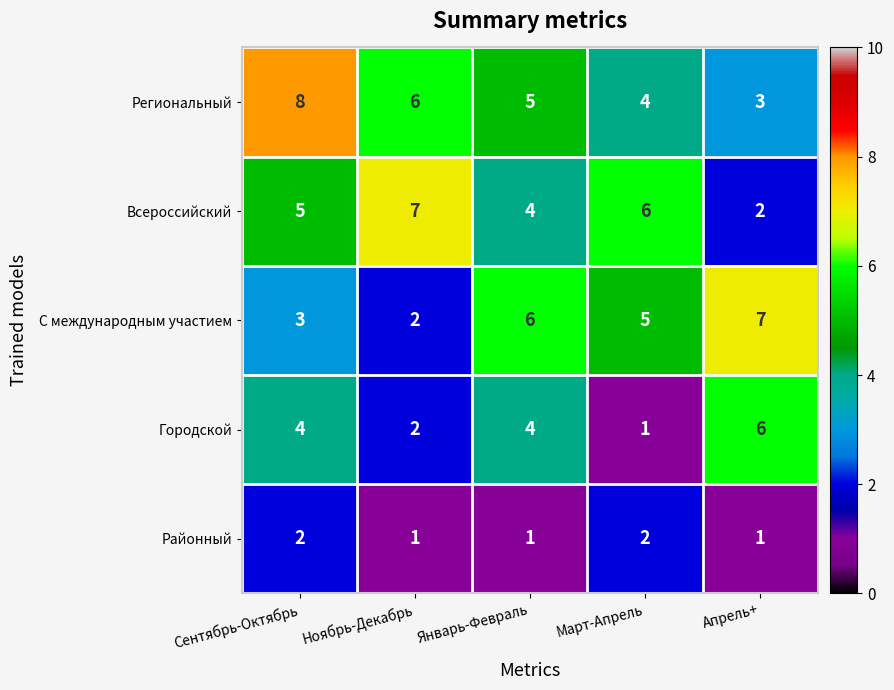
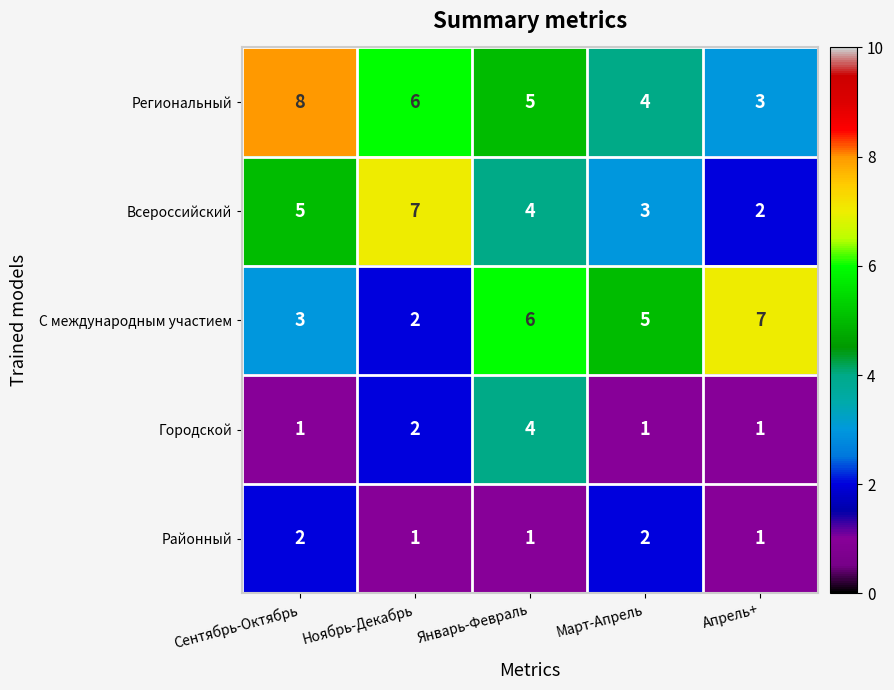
  {
    "Региональный": {
      "Сентябрь-Октябрь": 8,
      "Ноябрь-Декабрь": 6,
      "Январь-Февраль": 5,
      "Март-Апрель": 4,
      "Апрель+": 3
    },
    "Всероссийский": {
      "Сентябрь-Октябрь": 5,
      "Ноябрь-Декабрь": 7,
      "Январь-Февраль": 4,
-     "Март-Апрель": 6,
+     "Март-Апрель": 3,
      "Апрель+": 2
    },
    "С международным участием": {
      "Сентябрь-Октябрь": 3,
      "Ноябрь-Декабрь": 2,
      "Январь-Февраль": 6,
      "Март-Апрель": 5,
      "Апрель+": 7
    },
    "Городской": {
-     "Сентябрь-Октябрь": 4,
+     "Сентябрь-Октябрь": 1,
      "Ноябрь-Декабрь": 2,
      "Январь-Февраль": 4,
      "Март-Апрель": 1,
-     "Апрель+": 6
+     "Апрель+": 1
    },
    "Районный": {
      "Сентябрь-Октябрь": 2,
      "Ноябрь-Декабрь": 1,
      "Январь-Февраль": 1,
      "Март-Апрель": 2,
      "Апрель+": 1
    }
  }
